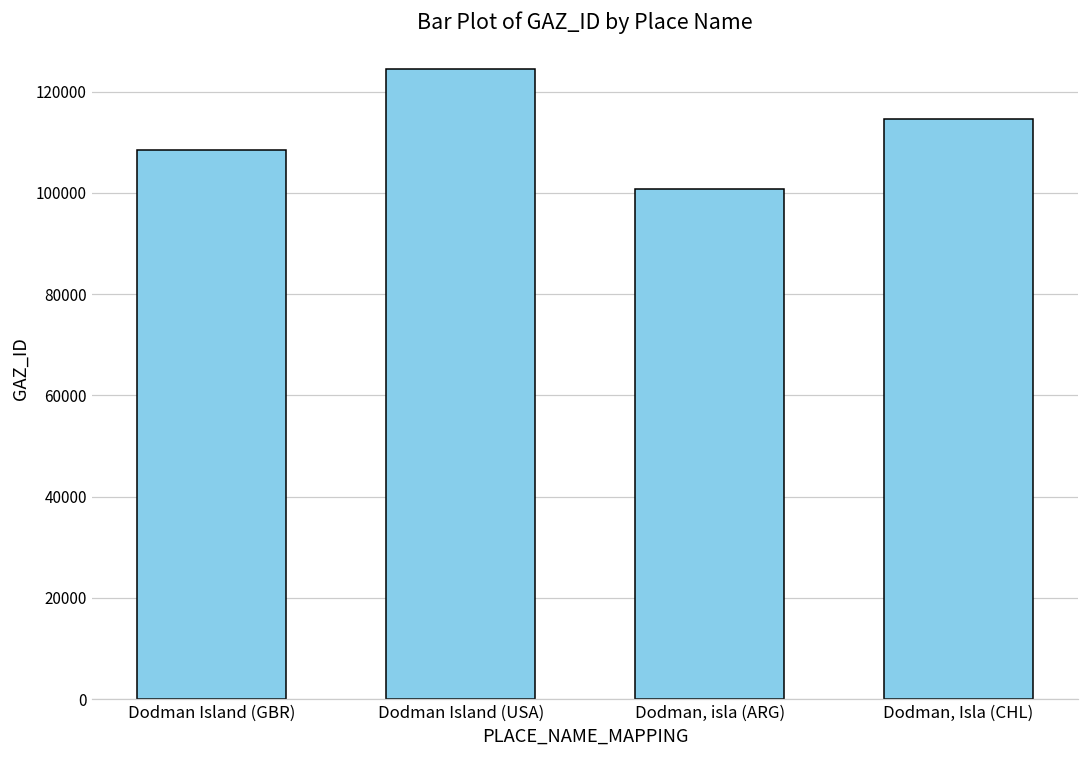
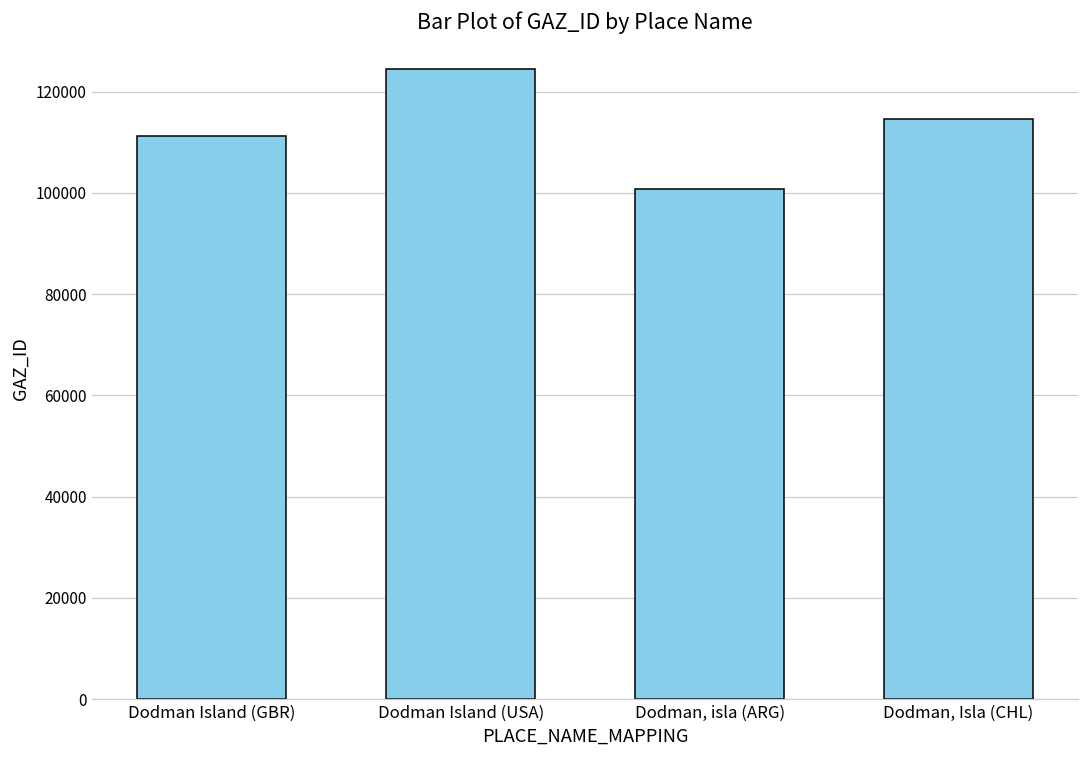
  {
-   "Dodman Island (GBR)": 109000,
+   "Dodman Island (GBR)": 111000,
    "Dodman Island (USA)": 124000,
    "Dodman, isla (ARG)": 101000,
    "Dodman, Isla (CHL)": 114000
  }
